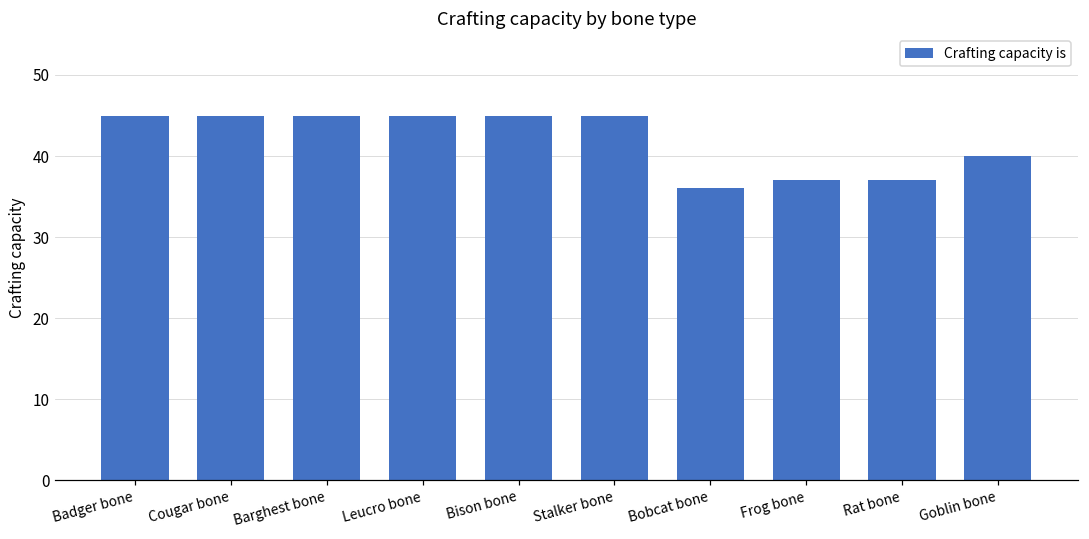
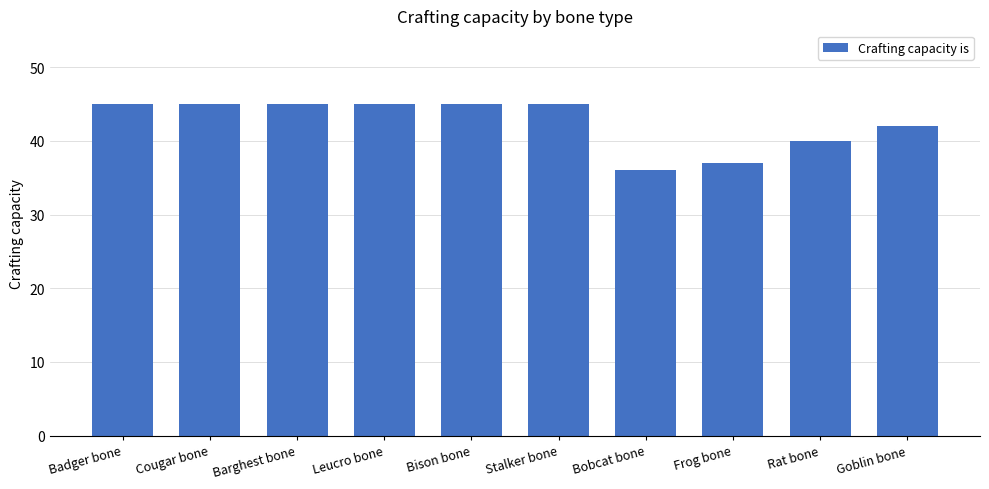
  {
    "Badger bone": 45,
    "Cougar bone": 45,
    "Barghest bone": 45,
    "Leucro bone": 45,
    "Bison bone": 45,
    "Stalker bone": 45,
    "Bobcat bone": 36,
    "Frog bone": 37,
-   "Rat bone": 37,
-   "Goblin bone": 40
+   "Rat bone": 40,
+   "Goblin bone": 42
  }
